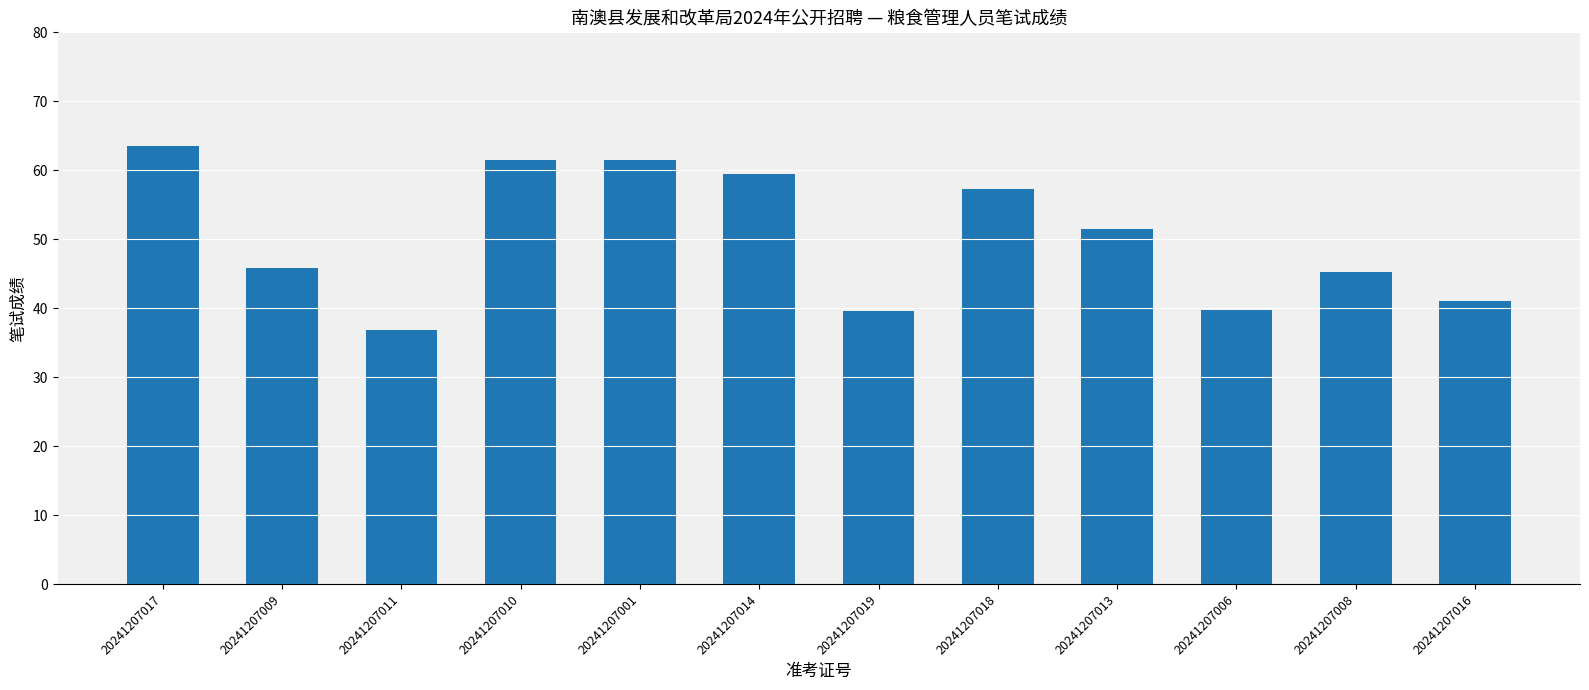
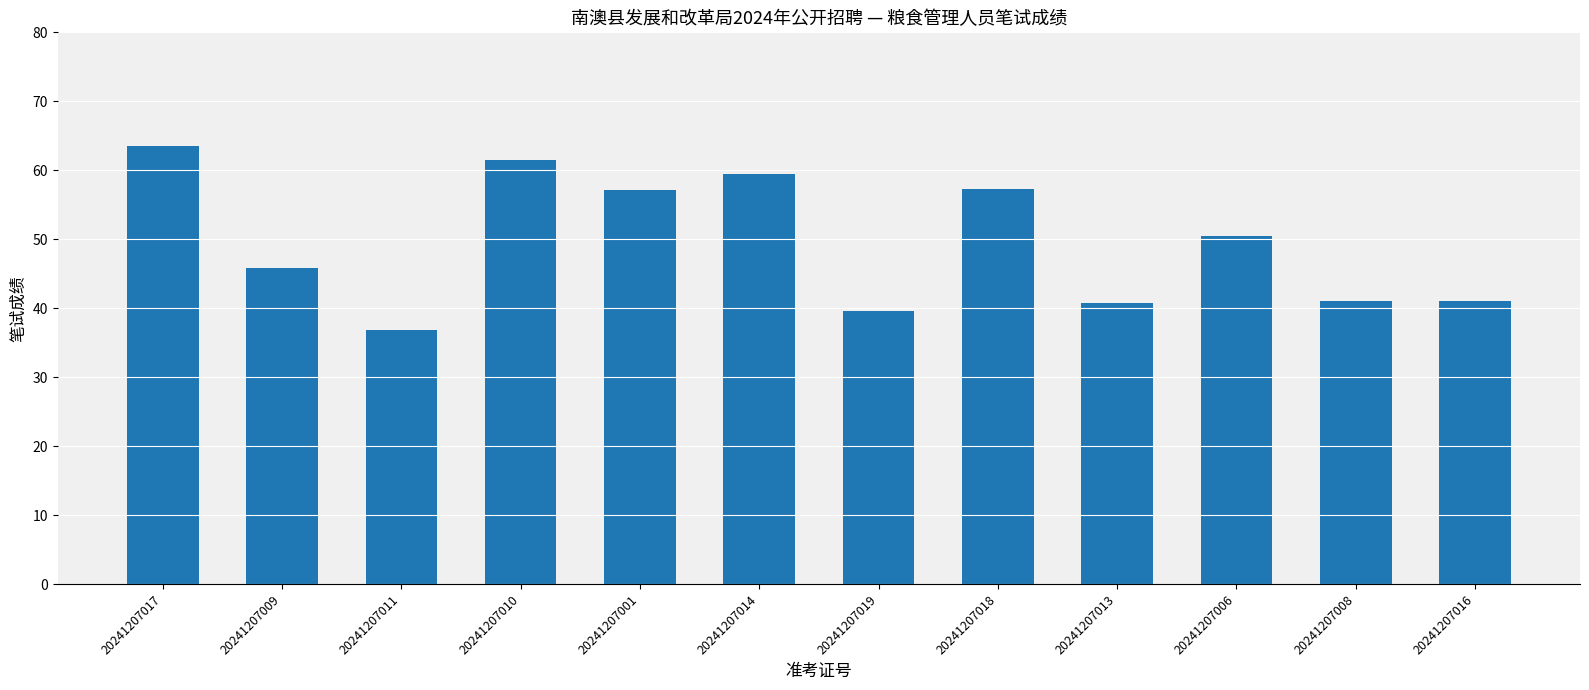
  {
    "20241207017": 64,
    "20241207009": 46,
    "20241207011": 37,
    "20241207010": 62,
-   "20241207001": 62,
+   "20241207001": 57,
    "20241207014": 60,
    "20241207019": 40,
    "20241207018": 57,
-   "20241207013": 52,
-   "20241207006": 40,
-   "20241207008": 45,
+   "20241207013": 41,
+   "20241207006": 51,
+   "20241207008": 41,
    "20241207016": 41
  }
